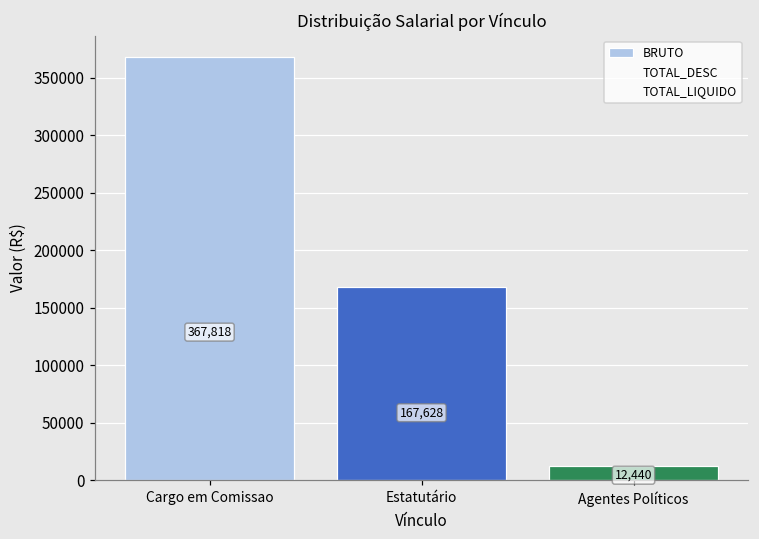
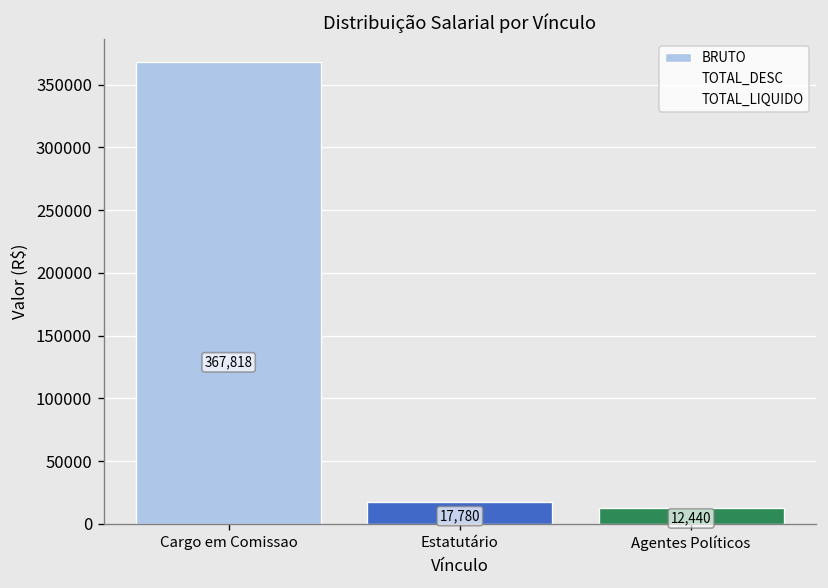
  {
    "BRUTO": {
-     "Estatutário": "167,628"
+     "Estatutário": "17,780"
    }
  }
